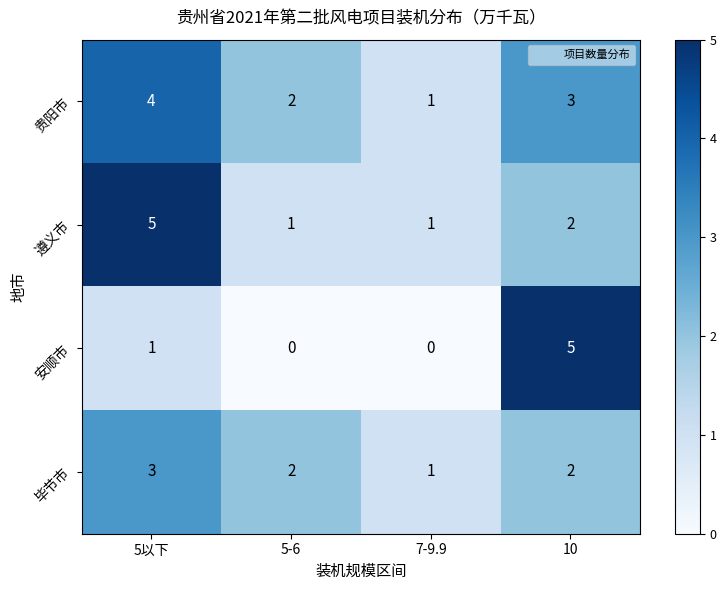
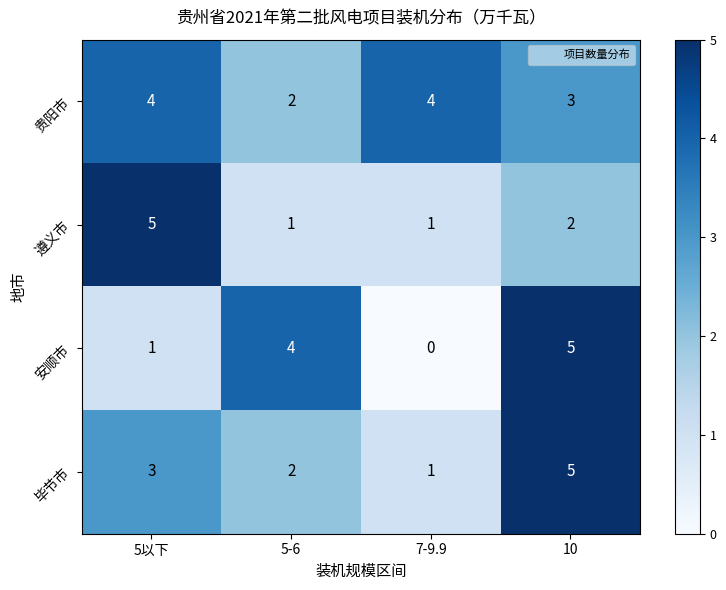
  {
    "贵阳市": {
      "5以下": 4,
      "5-6": 2,
-     "7-9.9": 1,
+     "7-9.9": 4,
      "10": 3
    },
    "遵义市": {
      "5以下": 5,
      "5-6": 1,
      "7-9.9": 1,
      "10": 2
    },
    "安顺市": {
      "5以下": 1,
-     "5-6": 0,
+     "5-6": 4,
      "7-9.9": 0,
      "10": 5
    },
    "毕节市": {
      "5以下": 3,
      "5-6": 2,
      "7-9.9": 1,
-     "10": 2
+     "10": 5
    }
  }
